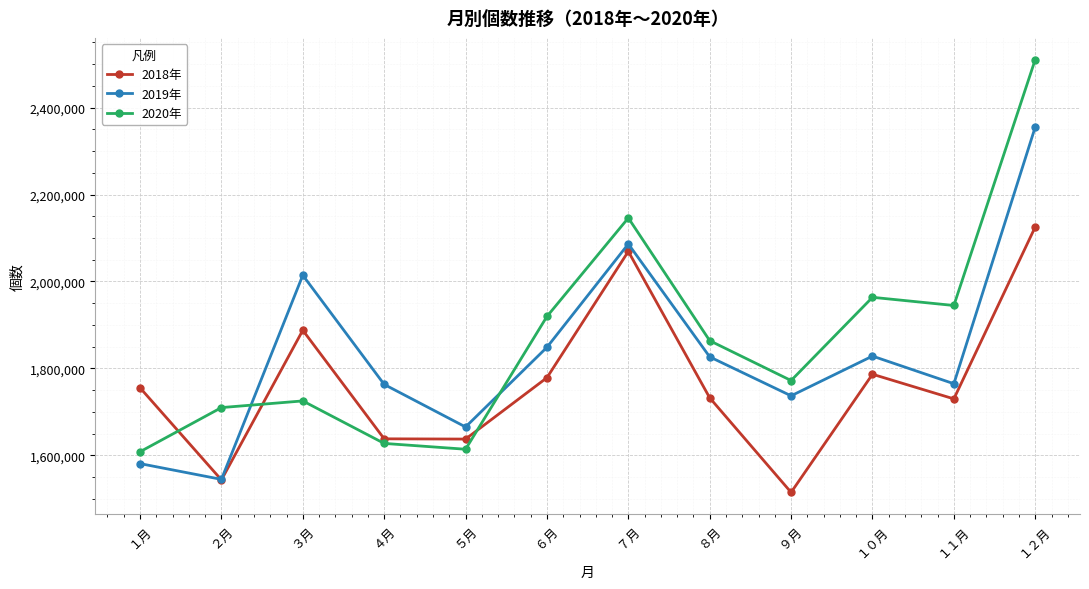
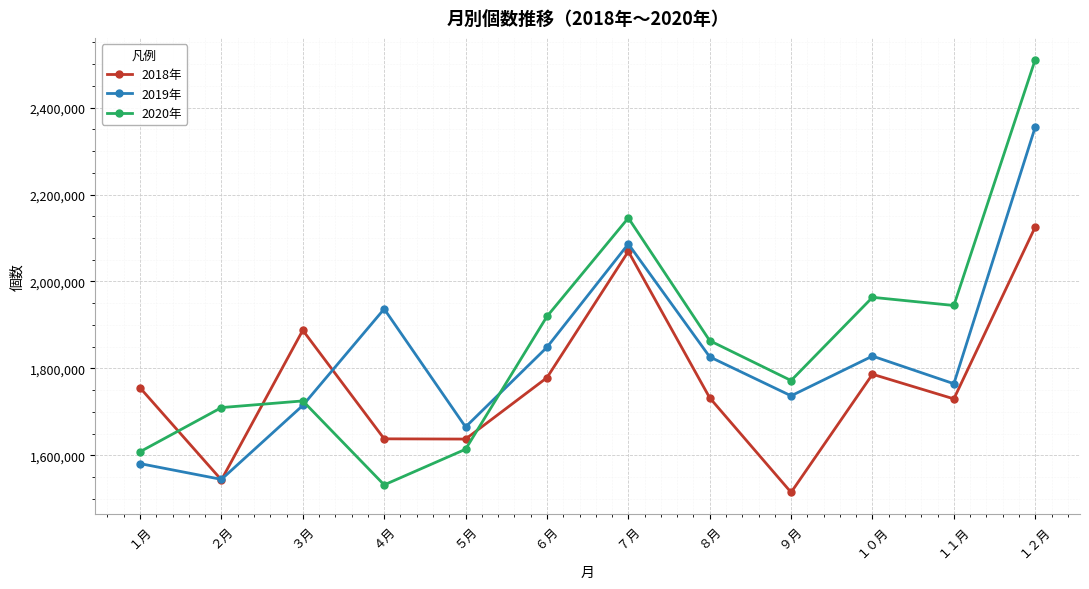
  {
    "2018年": {
      "１月": "1,760,000",
      "３月": "1,890,000",
      "４月": "1,640,000",
      "５月": "1,640,000",
      "６月": "1,780,000",
      "７月": "2,070,000",
      "８月": "1,730,000",
      "９月": "1,510,000",
      "１０月": "1,790,000",
      "１１月": "1,730,000",
      "１２月": "2,130,000"
    },
    "2019年": {
      "１月": "1,580,000",
-     "３月": "2,010,000",
-     "４月": "1,760,000",
+     "３月": "1,710,000",
+     "４月": "1,940,000",
      "５月": "1,670,000",
      "６月": "1,850,000",
      "７月": "2,090,000",
      "８月": "1,830,000",
      "９月": "1,740,000",
      "１０月": "1,830,000",
      "１１月": "1,760,000",
      "１２月": "2,360,000"
    },
    "2020年": {
      "１月": "1,610,000",
      "２月": "1,710,000",
      "３月": "1,730,000",
-     "４月": "1,630,000",
+     "４月": "1,530,000",
      "５月": "1,610,000",
      "６月": "1,920,000",
      "７月": "2,150,000",
      "８月": "1,860,000",
      "９月": "1,770,000",
      "１０月": "1,960,000",
      "１１月": "1,940,000",
      "１２月": "2,510,000"
    }
  }
